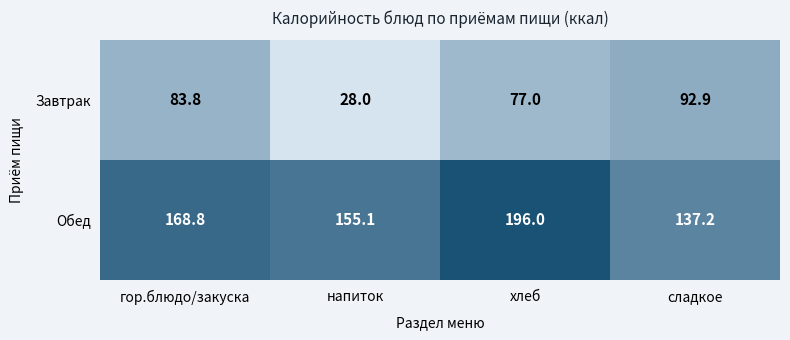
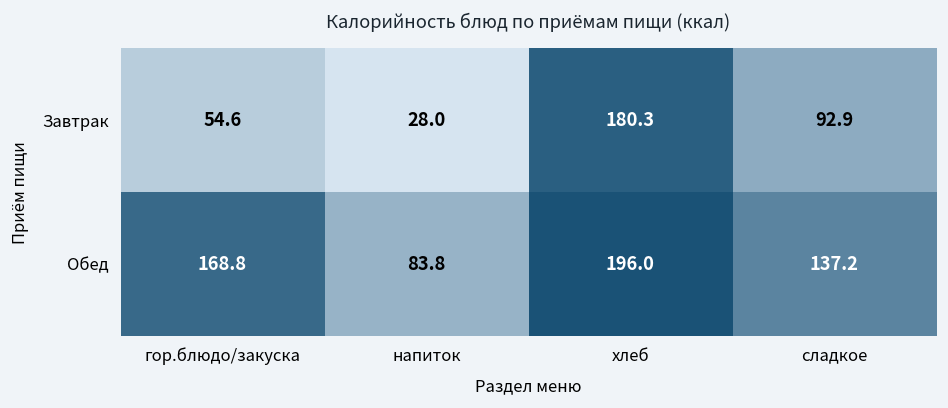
  {
    "Завтрак": {
-     "гор.блюдо/закуска": 83.8,
+     "гор.блюдо/закуска": 54.6,
      "напиток": 28.0,
-     "хлеб": 77.0,
+     "хлеб": 180.3,
      "сладкое": 92.9
    },
    "Обед": {
      "гор.блюдо/закуска": 168.8,
-     "напиток": 155.1,
+     "напиток": 83.8,
      "хлеб": 196.0,
      "сладкое": 137.2
    }
  }
